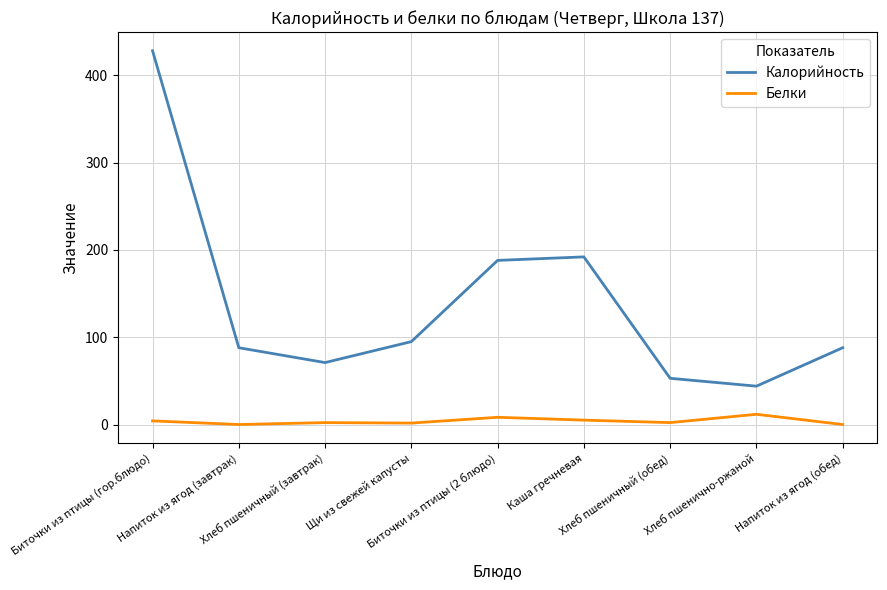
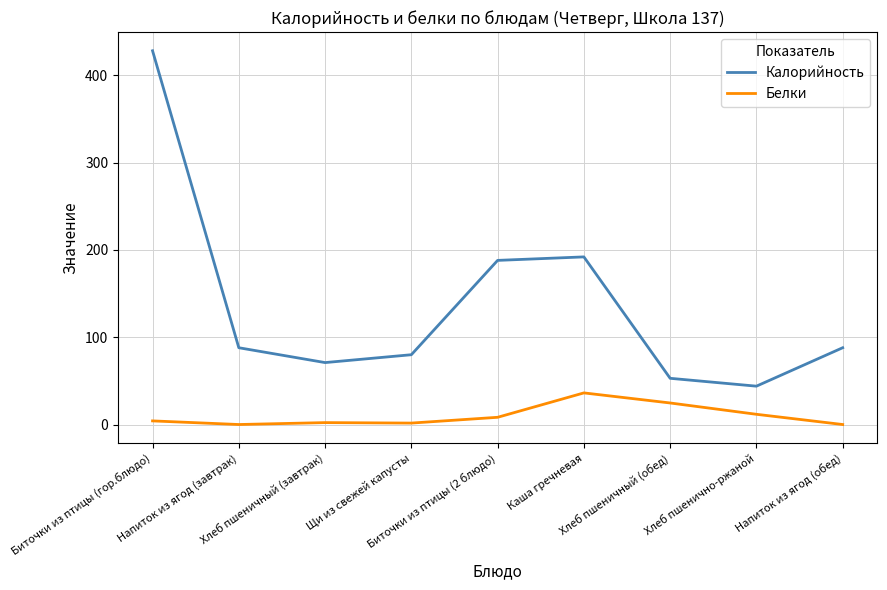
  {
    "Калорийность": {
      "Биточки из птицы (гор.блюдо)": 430,
      "Напиток из ягод (завтрак)": 90,
      "Хлеб пшеничный (завтрак)": 70,
-     "Щи из свежей капусты": 100,
+     "Щи из свежей капусты": 80,
      "Биточки из птицы (2 блюдо)": 190,
      "Каша гречневая": 190,
      "Хлеб пшеничный (обед)": 50,
      "Хлеб пшенично-ржаной": 40,
      "Напиток из ягод (обед)": 90
    },
    "Белки": {
      "Биточки из птицы (гор.блюдо)": 0,
      "Напиток из ягод (завтрак)": 0,
      "Хлеб пшеничный (завтрак)": 0,
      "Щи из свежей капусты": 0,
      "Биточки из птицы (2 блюдо)": 10,
-     "Каша гречневая": 10,
-     "Хлеб пшеничный (обед)": 0,
+     "Каша гречневая": 40,
+     "Хлеб пшеничный (обед)": 20,
      "Хлеб пшенично-ржаной": 10,
      "Напиток из ягод (обед)": 0
    }
  }
